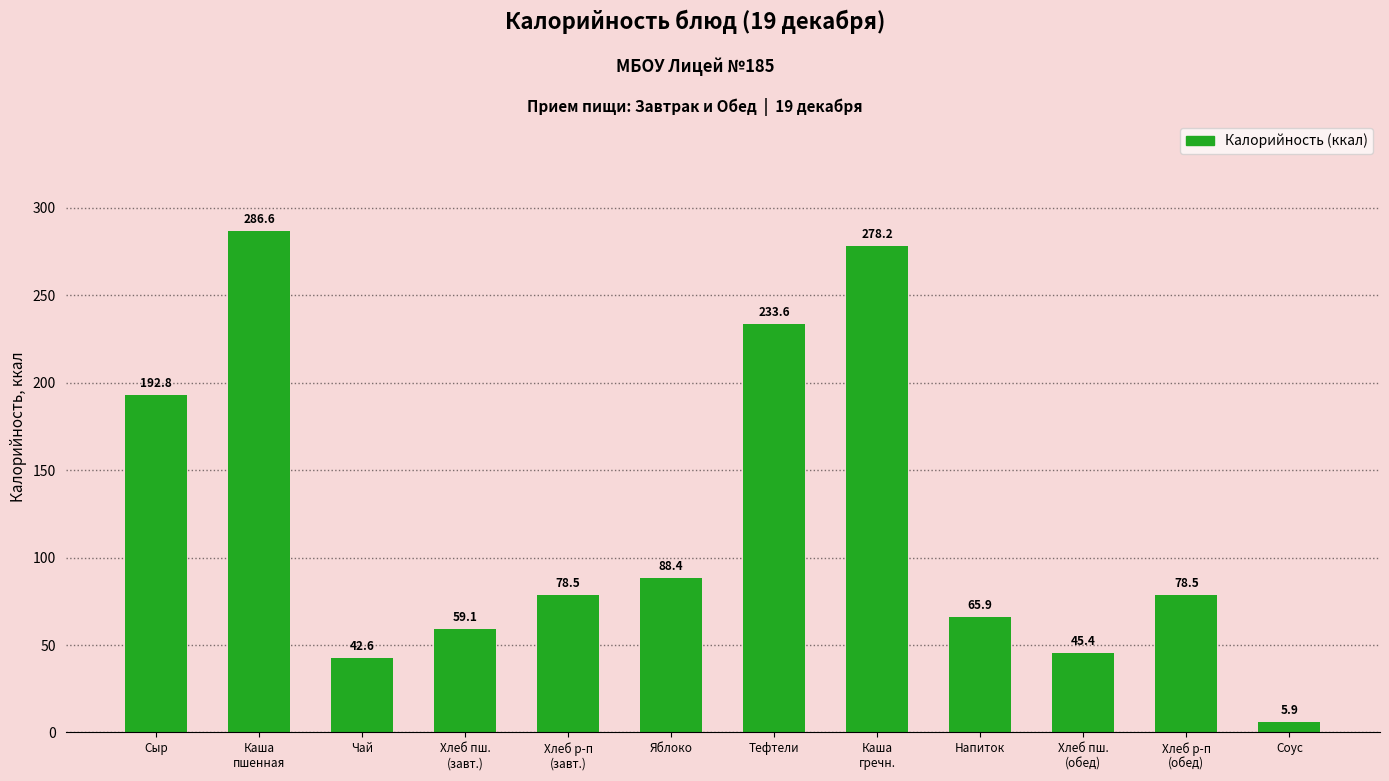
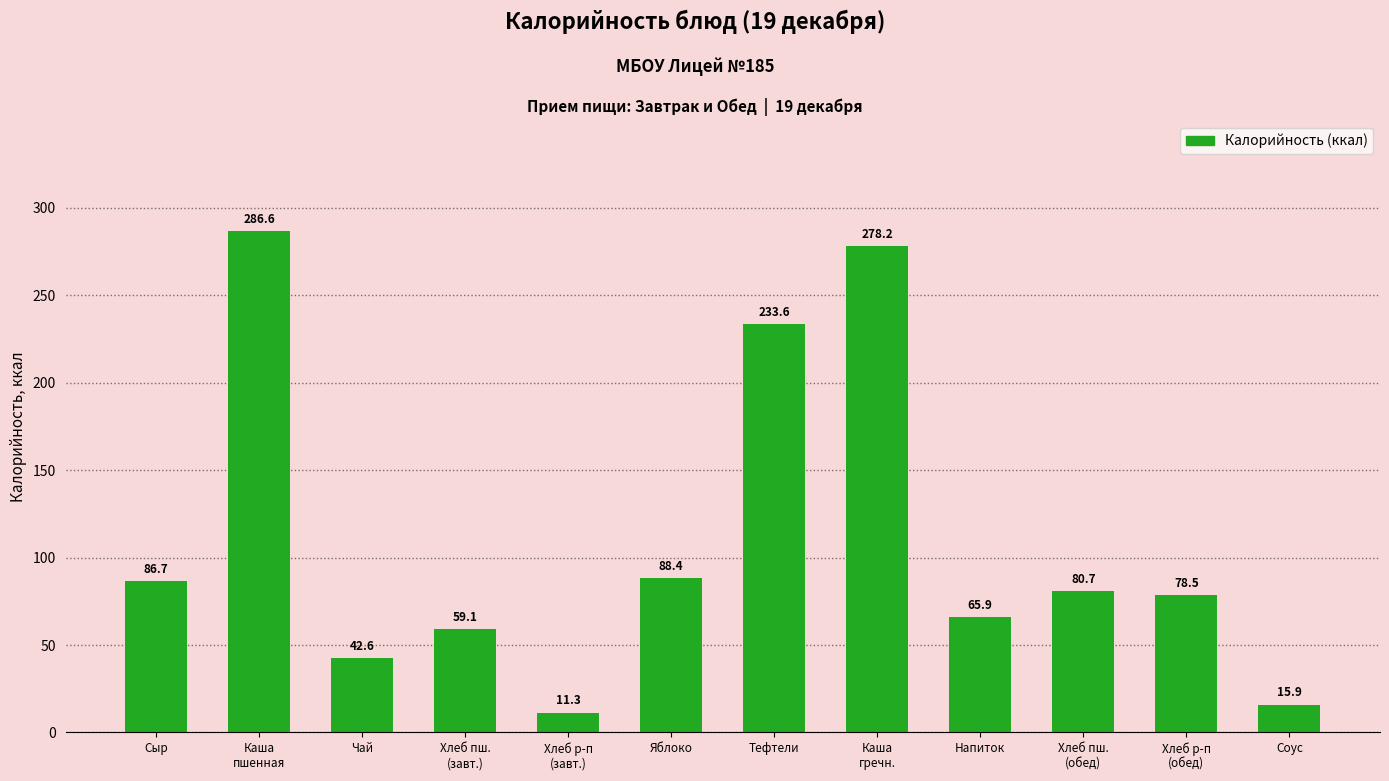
  {
-   "Сыр": 192.8,
+   "Сыр": 86.7,
    "Каша пшенная": 286.6,
    "Чай": 42.6,
    "Хлеб пш. (завт.)": 59.1,
-   "Хлеб р-п (завт.)": 78.5,
+   "Хлеб р-п (завт.)": 11.3,
    "Яблоко": 88.4,
    "Тефтели": 233.6,
    "Каша гречн.": 278.2,
    "Напиток": 65.9,
-   "Хлеб пш. (обед)": 45.4,
+   "Хлеб пш. (обед)": 80.7,
    "Хлеб р-п (обед)": 78.5,
-   "Соус": 5.9
+   "Соус": 15.9
  }
